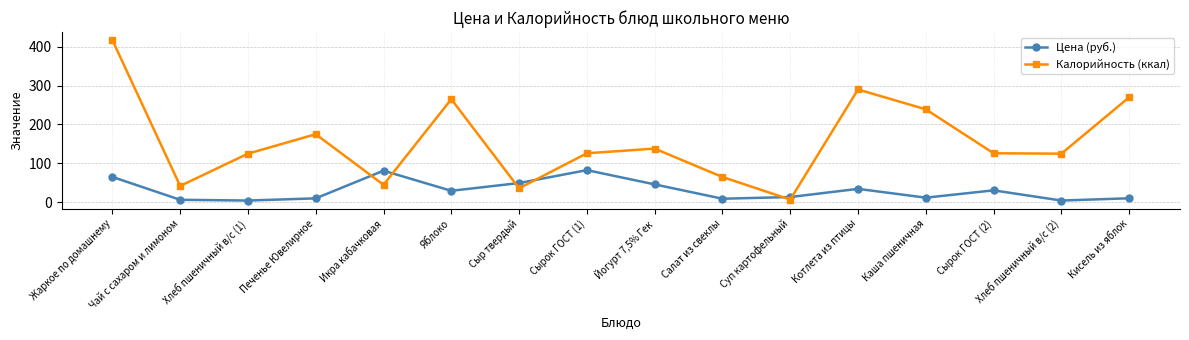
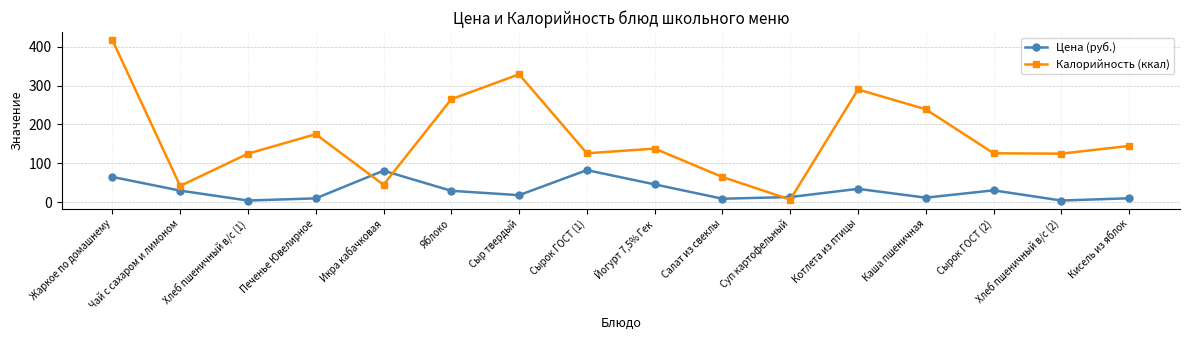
  {
    "Цена (руб.)": {
      "Жаркое по домашнему": 70,
-     "Чай с сахаром и лимоном": 10,
+     "Чай с сахаром и лимоном": 30,
      "Хлеб пшеничный в/с (1)": 0,
      "Печенье Ювелирное": 10,
      "Икра кабачковая": 80,
      "Яблоко": 30,
-     "Сыр твердый": 50,
+     "Сыр твердый": 20,
      "Сырок ГОСТ (1)": 80,
      "Йогурт 7,5% Гек": 50,
      "Салат из свеклы": 10,
      "Суп картофельный": 10,
      "Котлета из птицы": 30,
      "Каша пшеничная": 10,
      "Сырок ГОСТ (2)": 30,
      "Хлеб пшеничный в/с (2)": 0,
      "Кисель из яблок": 10
    },
    "Калорийность (ккал)": {
      "Жаркое по домашнему": 420,
      "Чай с сахаром и лимоном": 40,
      "Хлеб пшеничный в/с (1)": 130,
      "Печенье Ювелирное": 180,
      "Икра кабачковая": 50,
      "Яблоко": 270,
-     "Сыр твердый": 40,
+     "Сыр твердый": 330,
      "Сырок ГОСТ (1)": 130,
      "Йогурт 7,5% Гек": 140,
      "Салат из свеклы": 70,
      "Суп картофельный": 10,
      "Котлета из птицы": 290,
      "Каша пшеничная": 240,
      "Сырок ГОСТ (2)": 130,
      "Хлеб пшеничный в/с (2)": 130,
-     "Кисель из яблок": 270
+     "Кисель из яблок": 150
    }
  }
